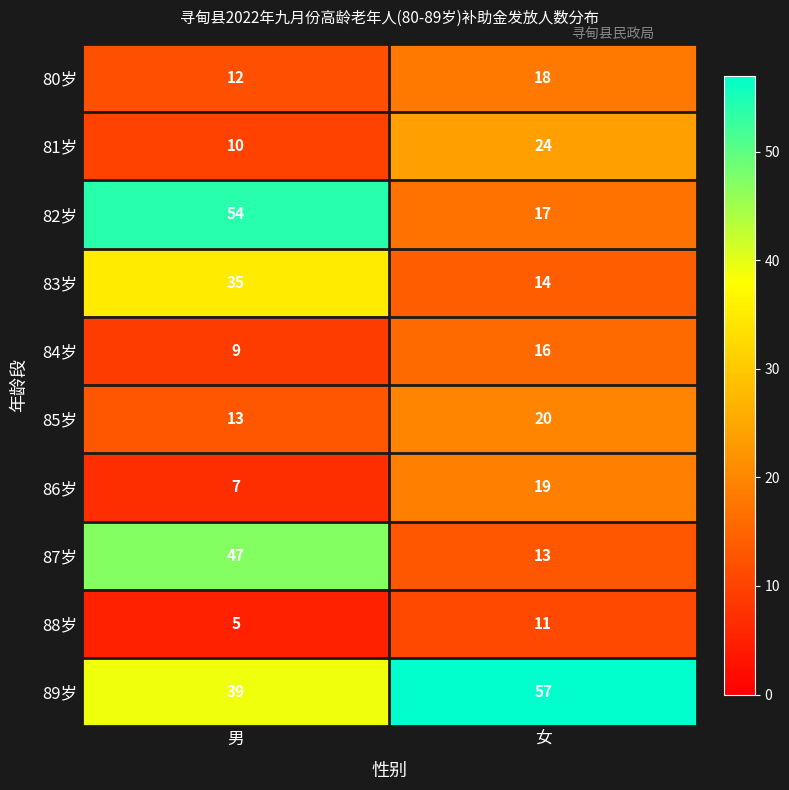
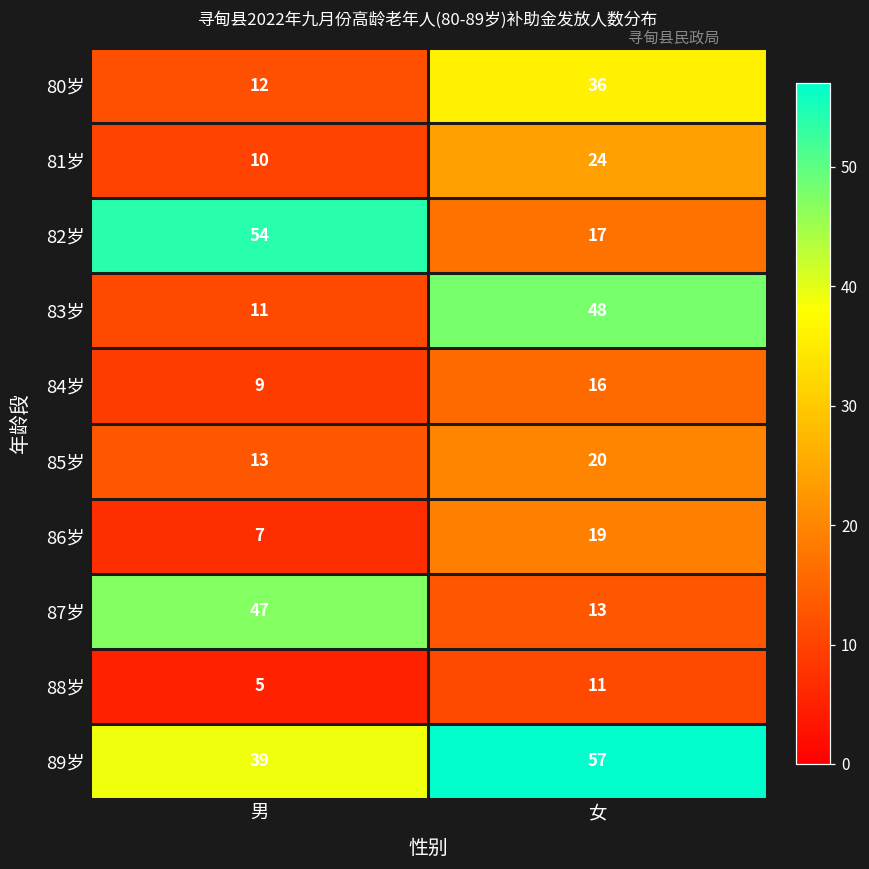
  {
    "80岁": {
      "男": 12,
-     "女": 18
+     "女": 36
    },
    "81岁": {
      "男": 10,
      "女": 24
    },
    "82岁": {
      "男": 54,
      "女": 17
    },
    "83岁": {
-     "男": 35,
-     "女": 14
+     "男": 11,
+     "女": 48
    },
    "84岁": {
      "男": 9,
      "女": 16
    },
    "85岁": {
      "男": 13,
      "女": 20
    },
    "86岁": {
      "男": 7,
      "女": 19
    },
    "87岁": {
      "男": 47,
      "女": 13
    },
    "88岁": {
      "男": 5,
      "女": 11
    },
    "89岁": {
      "男": 39,
      "女": 57
    }
  }
